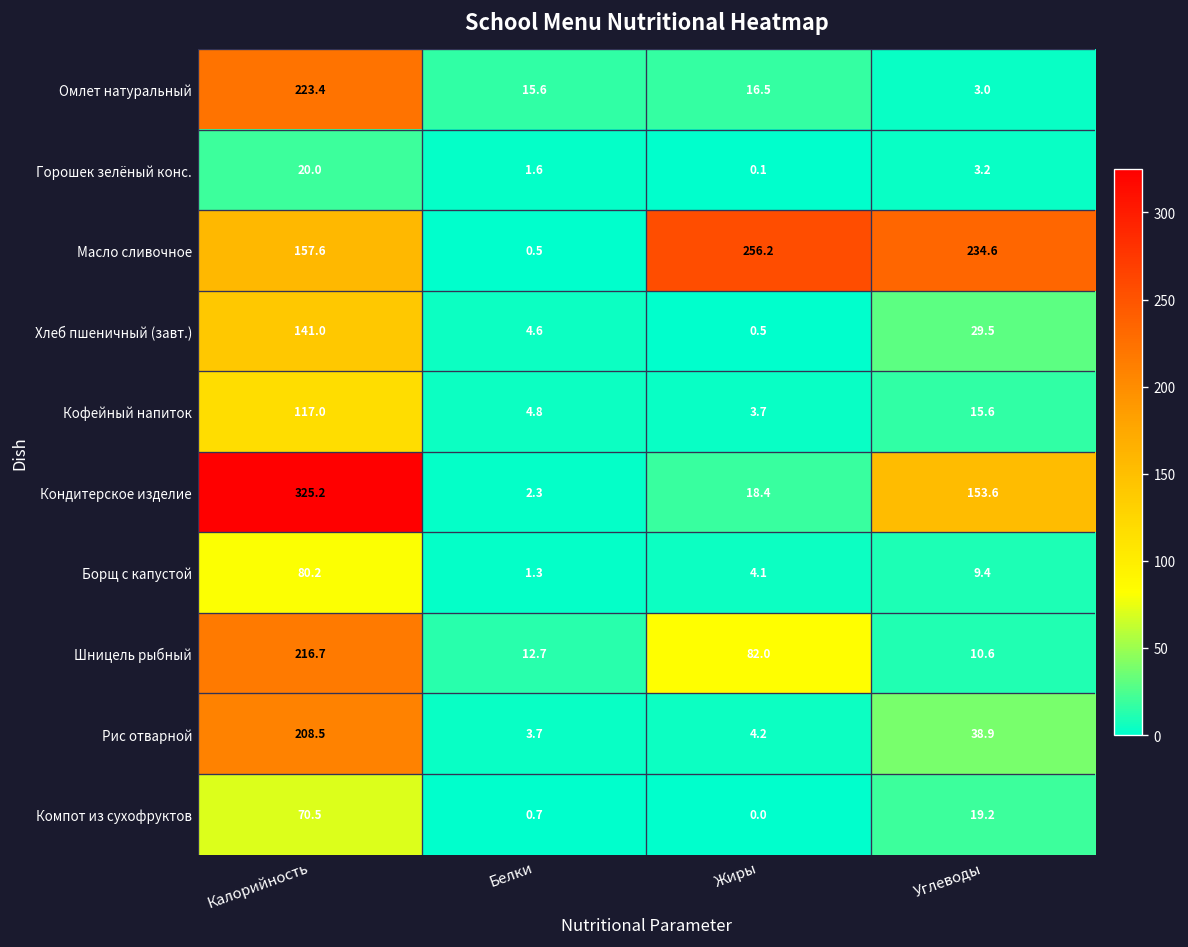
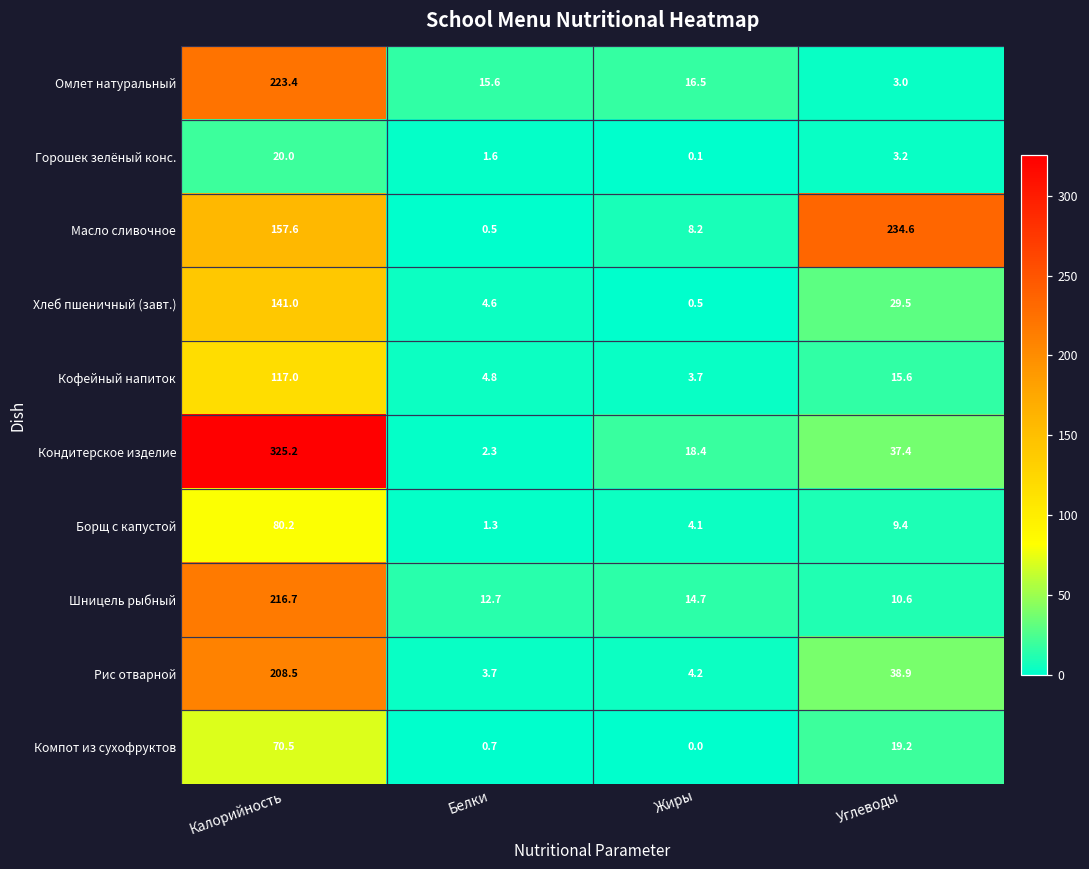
  {
    "Омлет натуральный": {
      "Калорийность": 223.4,
      "Белки": 15.6,
      "Жиры": 16.5,
      "Углеводы": 3.0
    },
    "Горошек зелёный конс.": {
      "Калорийность": 20.0,
      "Белки": 1.6,
      "Жиры": 0.1,
      "Углеводы": 3.2
    },
    "Масло сливочное": {
      "Калорийность": 157.6,
      "Белки": 0.5,
-     "Жиры": 256.2,
+     "Жиры": 8.2,
      "Углеводы": 234.6
    },
    "Хлеб пшеничный (завт.)": {
      "Калорийность": 141.0,
      "Белки": 4.6,
      "Жиры": 0.5,
      "Углеводы": 29.5
    },
    "Кофейный напиток": {
      "Калорийность": 117.0,
      "Белки": 4.8,
      "Жиры": 3.7,
      "Углеводы": 15.6
    },
    "Кондитерское изделие": {
      "Калорийность": 325.2,
      "Белки": 2.3,
      "Жиры": 18.4,
-     "Углеводы": 153.6
+     "Углеводы": 37.4
    },
    "Борщ с капустой": {
      "Калорийность": 80.2,
      "Белки": 1.3,
      "Жиры": 4.1,
      "Углеводы": 9.4
    },
    "Шницель рыбный": {
      "Калорийность": 216.7,
      "Белки": 12.7,
-     "Жиры": 82.0,
+     "Жиры": 14.7,
      "Углеводы": 10.6
    },
    "Рис отварной": {
      "Калорийность": 208.5,
      "Белки": 3.7,
      "Жиры": 4.2,
      "Углеводы": 38.9
    },
    "Компот из сухофруктов": {
      "Калорийность": 70.5,
      "Белки": 0.7,
      "Жиры": 0.0,
      "Углеводы": 19.2
    }
  }
